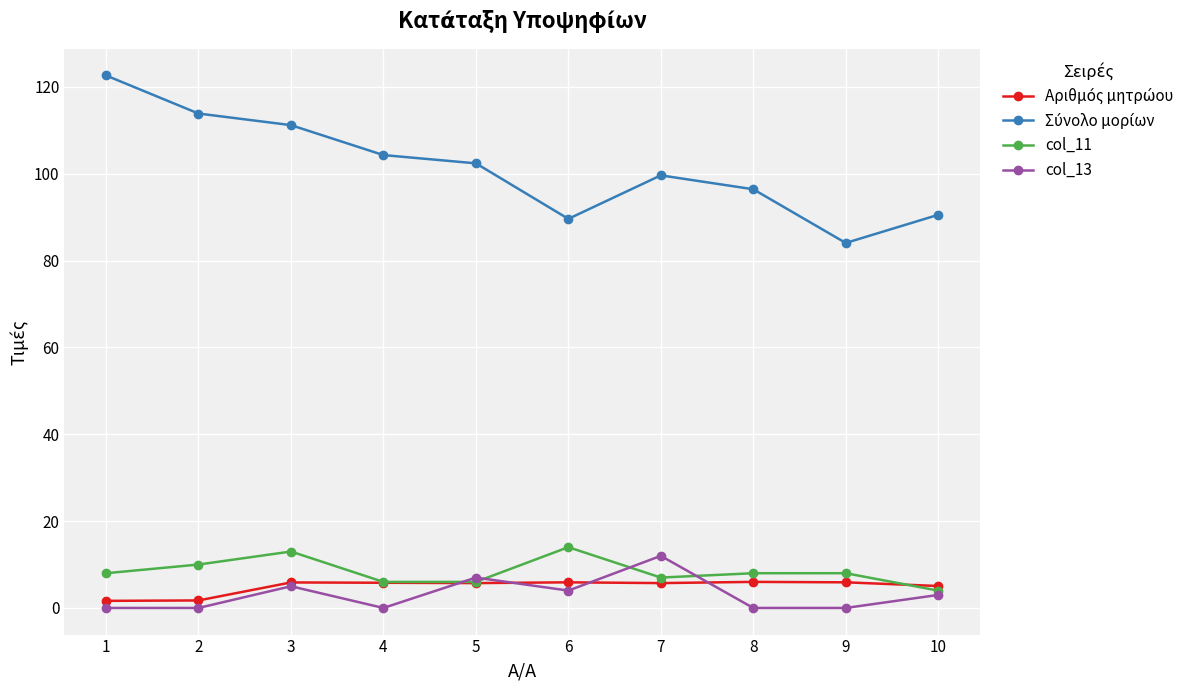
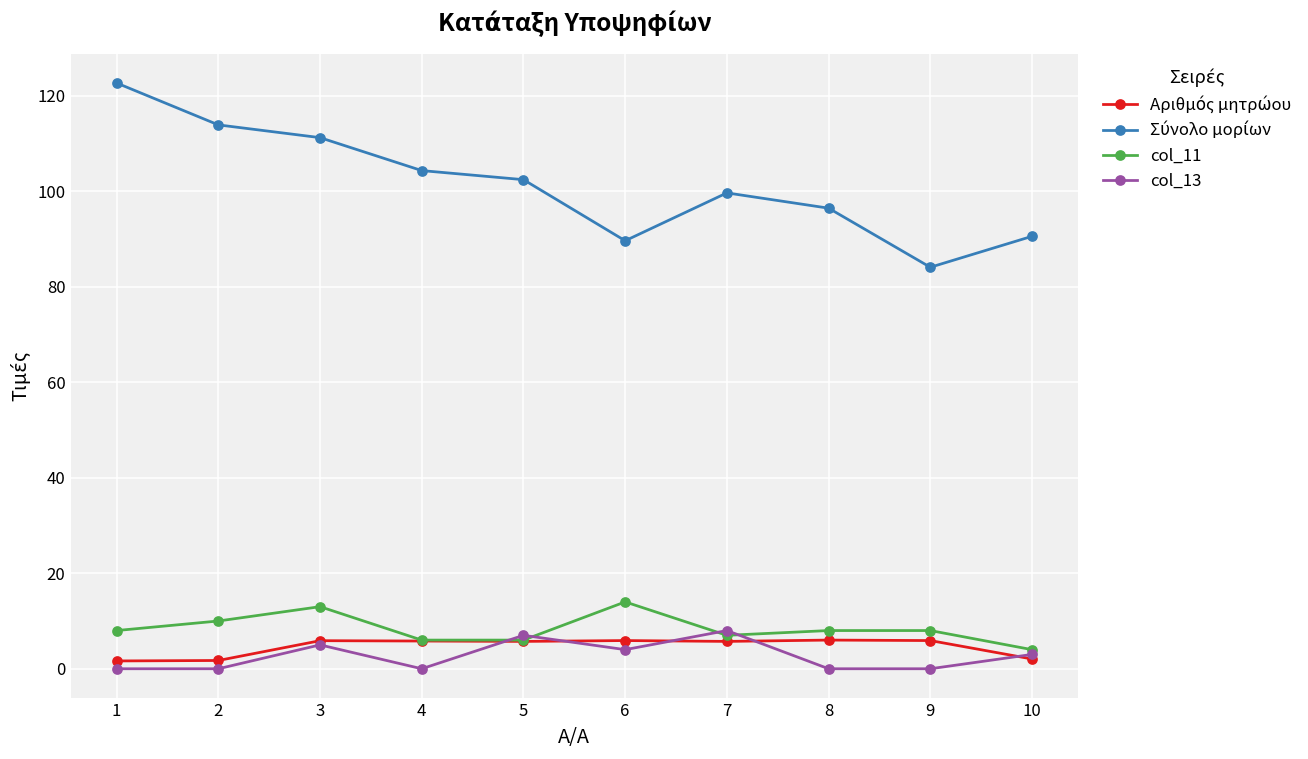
  {
    "Αριθμός μητρώου": {
      "1": 2,
      "2": 2,
      "3": 6,
      "6": 6,
      "7": 6,
      "8": 6,
      "9": 6,
-     "10": 5
+     "10": 2
    },
    "Σύνολο μορίων": {
      "1": 123,
      "2": 114,
      "3": 111,
      "4": 104,
      "5": 102,
      "6": 90,
      "7": 100,
      "8": 96,
      "9": 84,
      "10": 91
    },
    "col_11": {
      "1": 8,
      "2": 10,
      "3": 13,
      "6": 14,
      "7": 7,
      "8": 8,
      "9": 8,
      "10": 4
    },
    "col_13": {
      "1": 0,
      "2": 0,
      "3": 5,
      "4": 0,
      "5": 7,
      "6": 4,
-     "7": 12,
+     "7": 8,
      "8": 0,
      "9": 0,
      "10": 3
    }
  }
